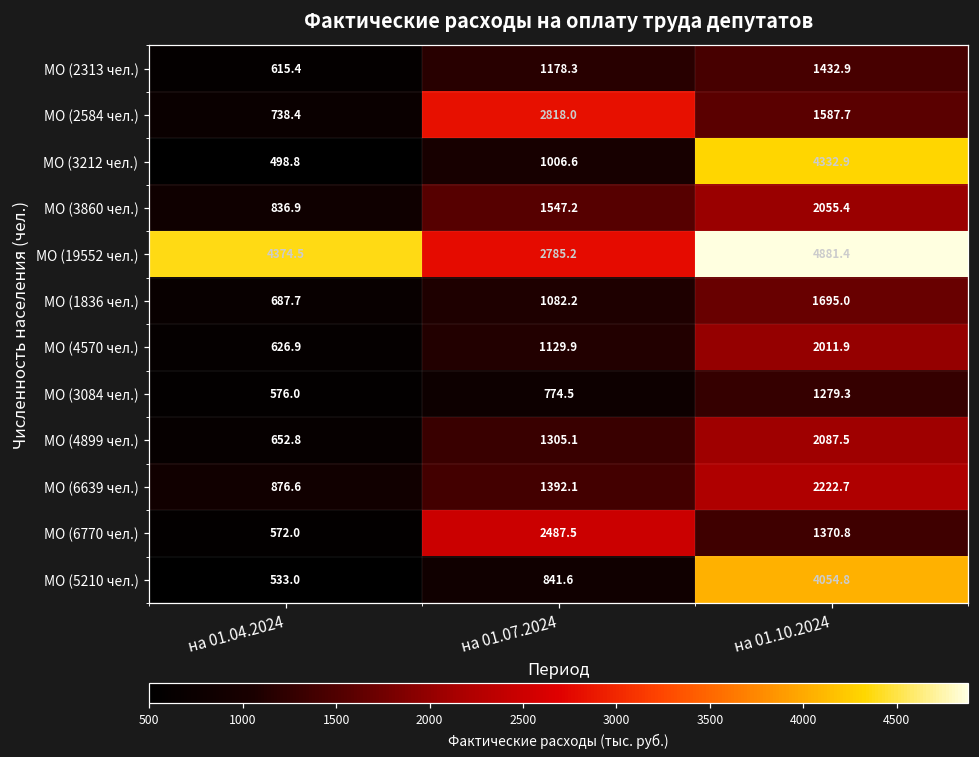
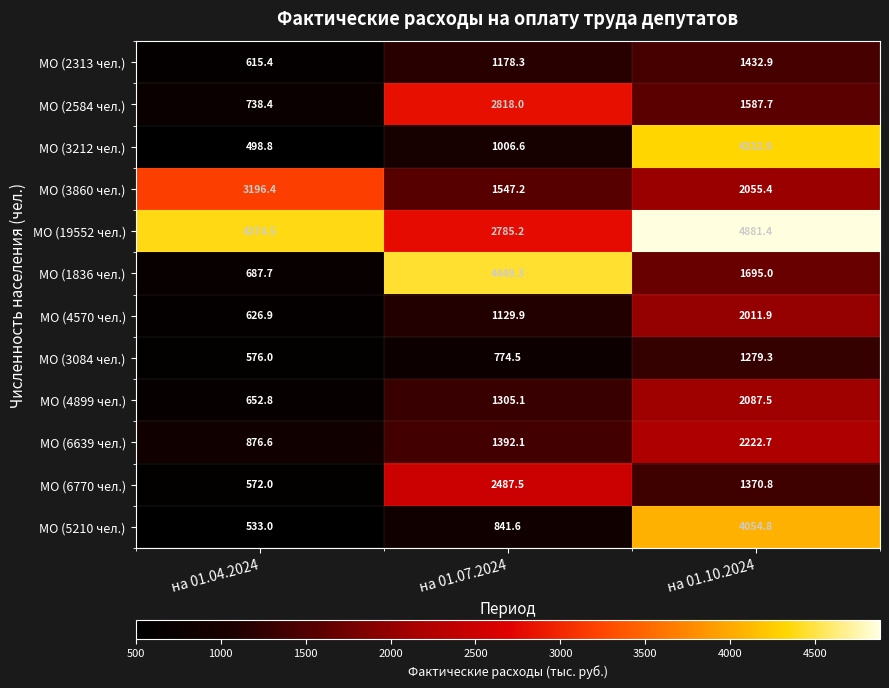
  {
    "МО (2313 чел.)": {
      "на 01.04.2024": 615.4,
      "на 01.07.2024": 1178.3,
      "на 01.10.2024": 1432.9
    },
    "МО (2584 чел.)": {
      "на 01.04.2024": 738.4,
      "на 01.07.2024": 2818.0,
      "на 01.10.2024": 1587.7
    },
    "МО (3212 чел.)": {
      "на 01.04.2024": 498.8,
      "на 01.07.2024": 1006.6,
      "на 01.10.2024": 4332.9
    },
    "МО (3860 чел.)": {
-     "на 01.04.2024": 836.9,
+     "на 01.04.2024": 3196.4,
      "на 01.07.2024": 1547.2,
      "на 01.10.2024": 2055.4
    },
    "МО (19552 чел.)": {
      "на 01.04.2024": 4374.5,
      "на 01.07.2024": 2785.2,
      "на 01.10.2024": 4881.4
    },
    "МО (1836 чел.)": {
      "на 01.04.2024": 687.7,
-     "на 01.07.2024": 1082.2,
+     "на 01.07.2024": 4449.3,
      "на 01.10.2024": 1695.0
    },
    "МО (4570 чел.)": {
      "на 01.04.2024": 626.9,
      "на 01.07.2024": 1129.9,
      "на 01.10.2024": 2011.9
    },
    "МО (3084 чел.)": {
      "на 01.04.2024": 576.0,
      "на 01.07.2024": 774.5,
      "на 01.10.2024": 1279.3
    },
    "МО (4899 чел.)": {
      "на 01.04.2024": 652.8,
      "на 01.07.2024": 1305.1,
      "на 01.10.2024": 2087.5
    },
    "МО (6639 чел.)": {
      "на 01.04.2024": 876.6,
      "на 01.07.2024": 1392.1,
      "на 01.10.2024": 2222.7
    },
    "МО (6770 чел.)": {
      "на 01.04.2024": 572.0,
      "на 01.07.2024": 2487.5,
      "на 01.10.2024": 1370.8
    },
    "МО (5210 чел.)": {
      "на 01.04.2024": 533.0,
      "на 01.07.2024": 841.6,
      "на 01.10.2024": 4054.8
    }
  }
